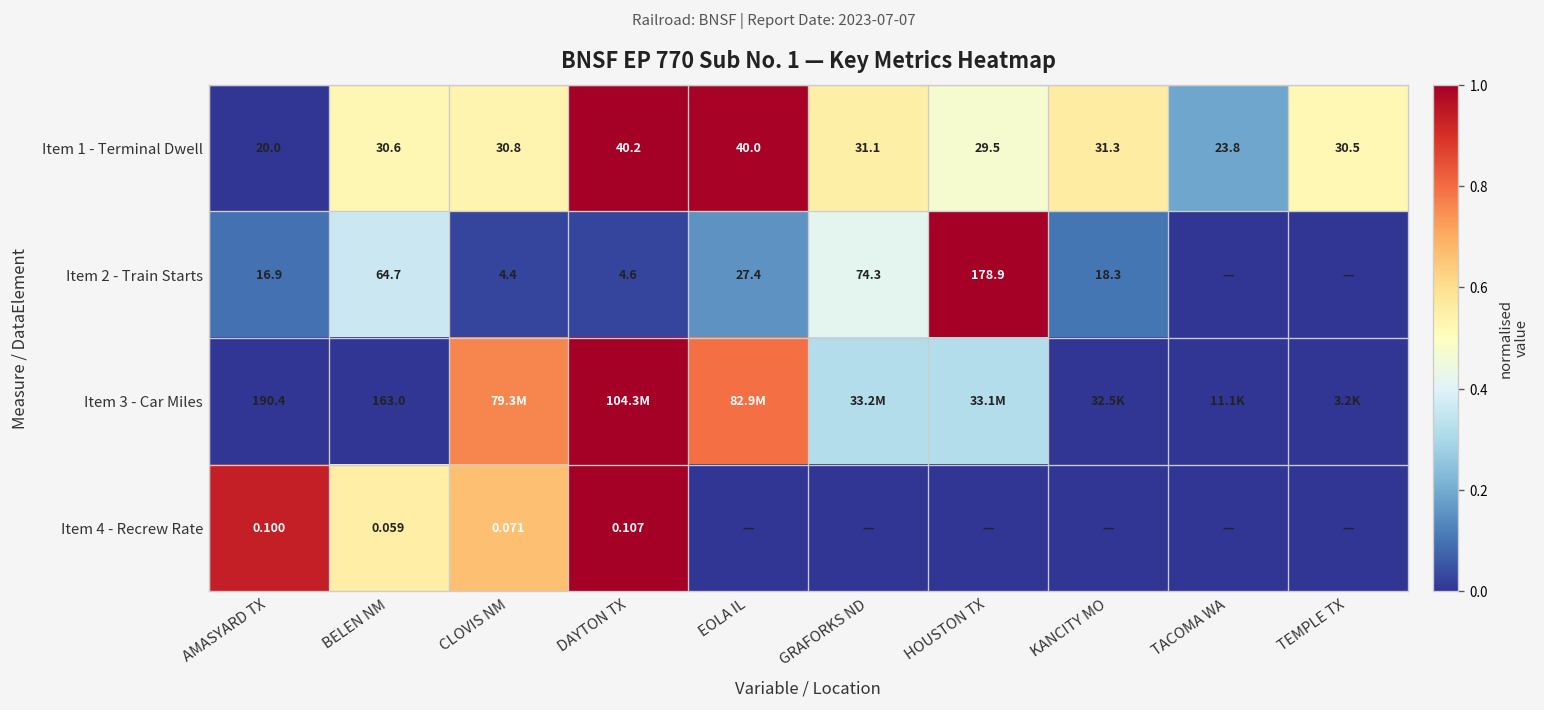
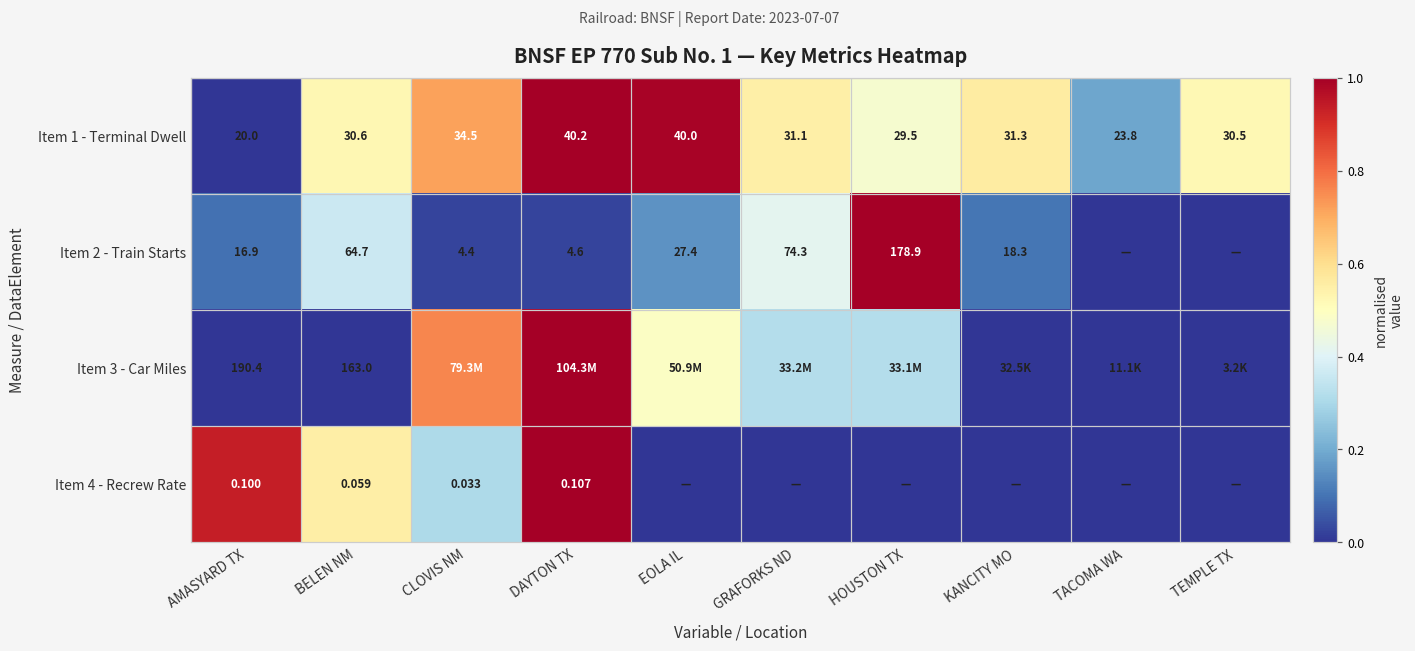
  {
    "Item 1 - Terminal Dwell": {
      "AMASYARD TX": "20.0",
      "BELEN NM": "30.6",
-     "CLOVIS NM": "30.8",
+     "CLOVIS NM": "34.5",
      "DAYTON TX": "40.2",
      "EOLA IL": "40.0",
      "GRAFORKS ND": "31.1",
      "HOUSTON TX": "29.5",
      "KANCITY MO": "31.3",
      "TACOMA WA": "23.8",
      "TEMPLE TX": "30.5"
    },
    "Item 2 - Train Starts": {
      "AMASYARD TX": "16.9",
      "BELEN NM": "64.7",
      "CLOVIS NM": "4.4",
      "DAYTON TX": "4.6",
      "EOLA IL": "27.4",
      "GRAFORKS ND": "74.3",
      "HOUSTON TX": "178.9",
      "KANCITY MO": "18.3"
    },
    "Item 3 - Car Miles": {
      "AMASYARD TX": "190.4",
      "BELEN NM": "163.0",
      "CLOVIS NM": "79.3M",
      "DAYTON TX": "104.3M",
-     "EOLA IL": "82.9M",
+     "EOLA IL": "50.9M",
      "GRAFORKS ND": "33.2M",
      "HOUSTON TX": "33.1M",
      "KANCITY MO": "32.5K",
      "TACOMA WA": "11.1K",
      "TEMPLE TX": "3.2K"
    },
    "Item 4 - Recrew Rate": {
      "AMASYARD TX": "0.100",
      "BELEN NM": "0.059",
-     "CLOVIS NM": "0.071",
+     "CLOVIS NM": "0.033",
      "DAYTON TX": "0.107"
    }
  }
